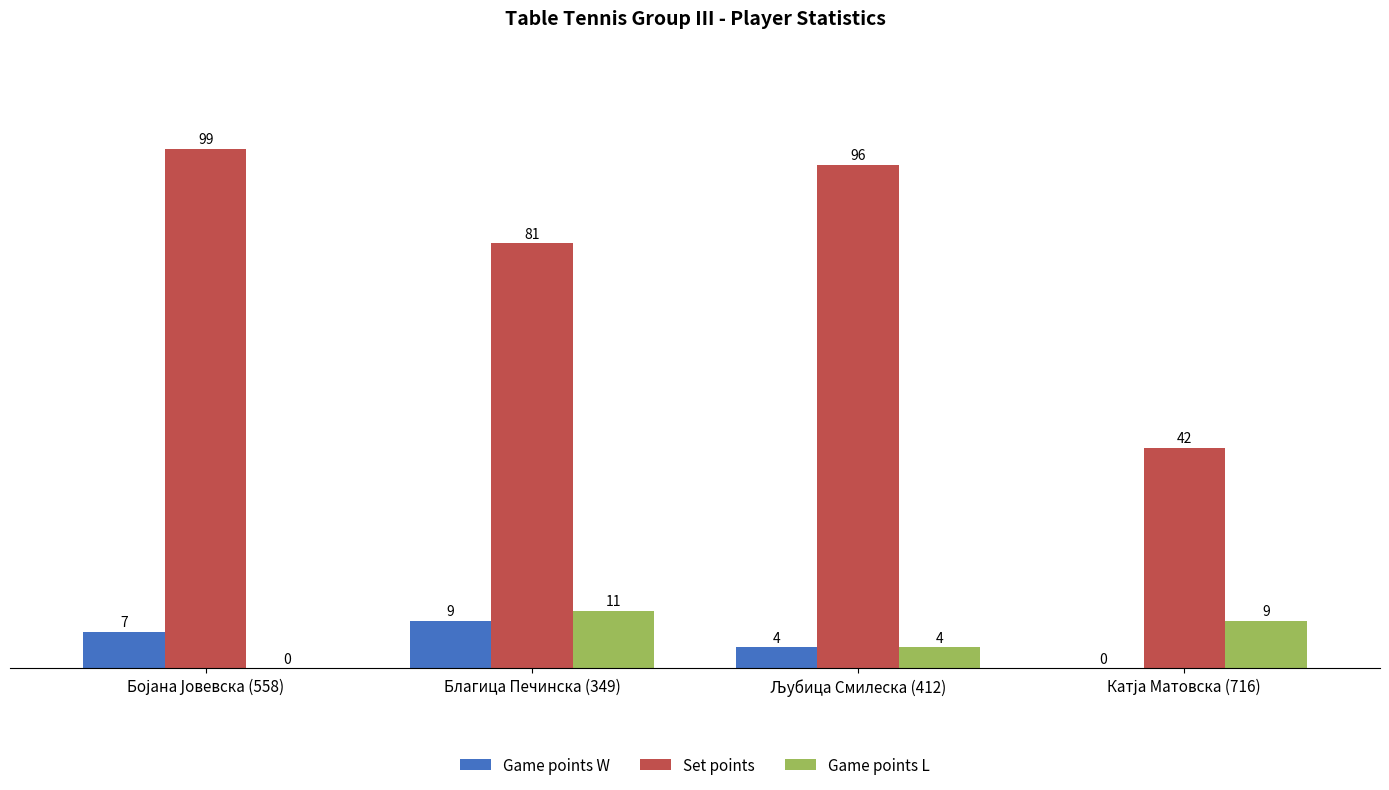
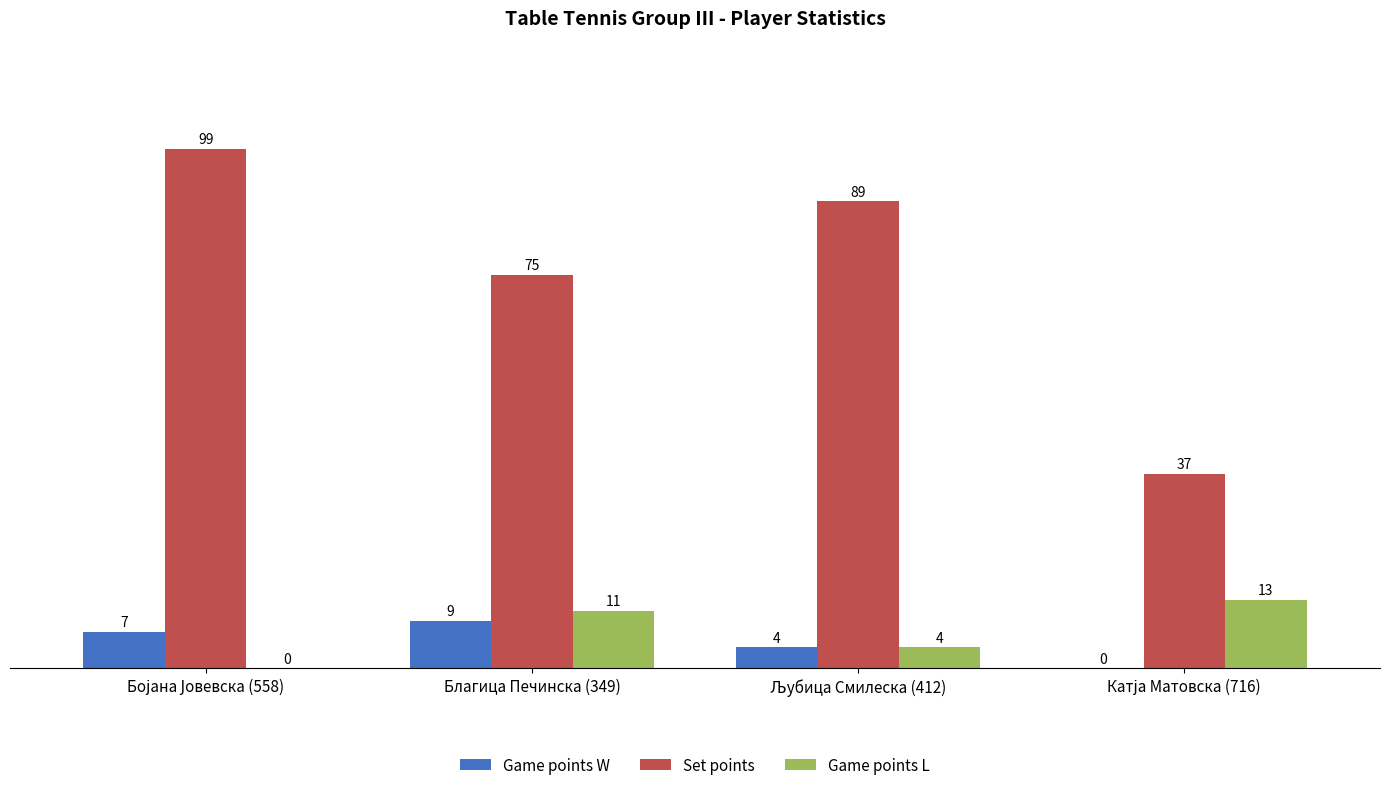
  {
    "Game points W": {
      "Бојана Јовевска (558)": 7,
      "Благица Печинска (349)": 9,
      "Љубица Смилеска (412)": 4,
      "Катја Матовска (716)": 0
    },
    "Set points": {
      "Бојана Јовевска (558)": 99,
-     "Благица Печинска (349)": 81,
-     "Љубица Смилеска (412)": 96,
-     "Катја Матовска (716)": 42
+     "Благица Печинска (349)": 75,
+     "Љубица Смилеска (412)": 89,
+     "Катја Матовска (716)": 37
    },
    "Game points L": {
      "Бојана Јовевска (558)": 0,
      "Благица Печинска (349)": 11,
      "Љубица Смилеска (412)": 4,
-     "Катја Матовска (716)": 9
+     "Катја Матовска (716)": 13
    }
  }
